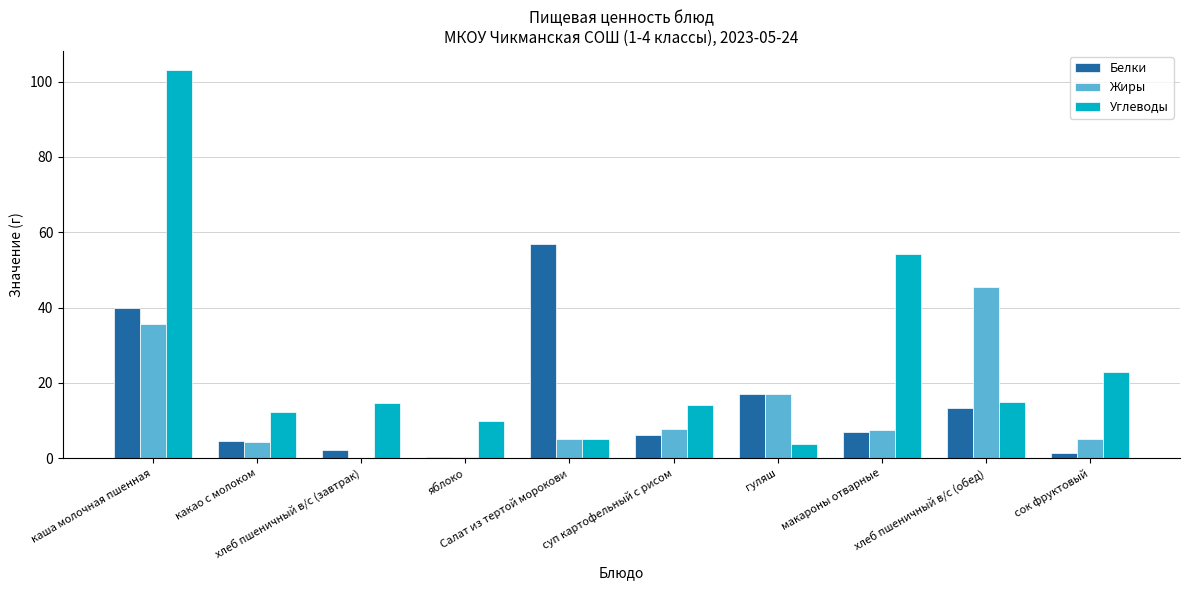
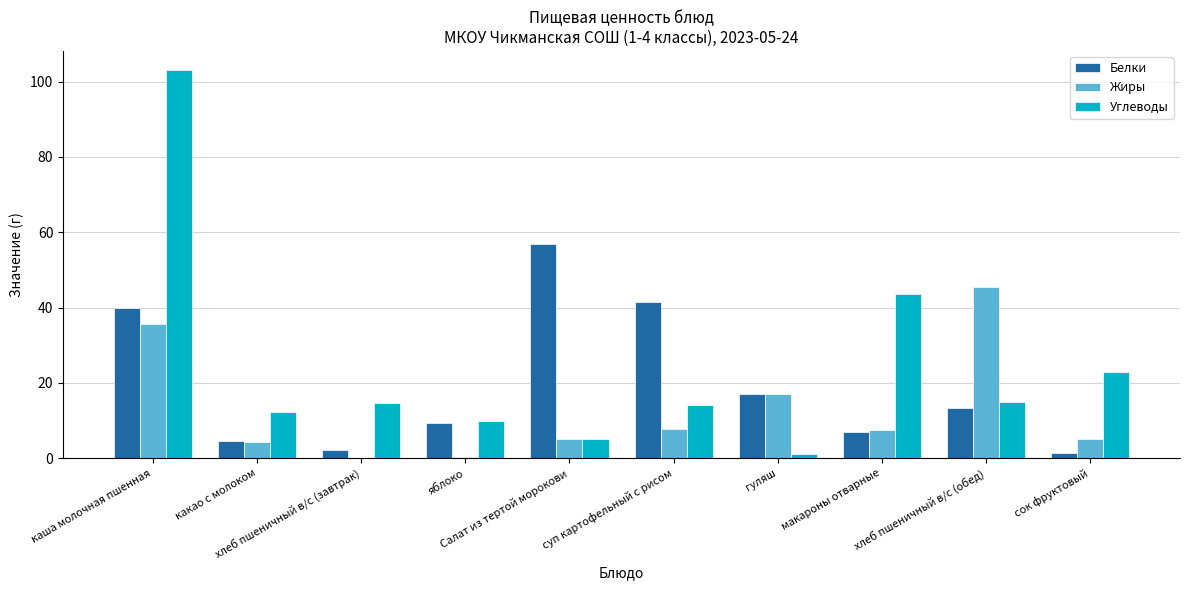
  {
    "Белки": {
      "каша молочная пшенная": 40,
      "какао с молоком": 5,
      "хлеб пшеничный в/с (завтрак)": 2,
-     "яблоко": 0,
+     "яблоко": 9,
      "Салат из тертой морокови": 57,
-     "суп картофельный с рисом": 6,
+     "суп картофельный с рисом": 42,
      "гуляш": 17,
      "макароны отварные": 7,
      "хлеб пшеничный в/с (обед)": 13,
      "сок фруктовый": 1
    },
    "Жиры": {
      "каша молочная пшенная": 36,
      "какао с молоком": 4,
      "Салат из тертой морокови": 5,
      "суп картофельный с рисом": 8,
      "гуляш": 17,
      "макароны отварные": 7,
      "хлеб пшеничный в/с (обед)": 45,
      "сок фруктовый": 5
    },
    "Углеводы": {
      "каша молочная пшенная": 103,
      "какао с молоком": 12,
      "хлеб пшеничный в/с (завтрак)": 15,
      "яблоко": 10,
      "Салат из тертой морокови": 5,
      "суп картофельный с рисом": 14,
-     "гуляш": 4,
-     "макароны отварные": 54,
+     "гуляш": 1,
+     "макароны отварные": 44,
      "хлеб пшеничный в/с (обед)": 15,
      "сок фруктовый": 23
    }
  }
